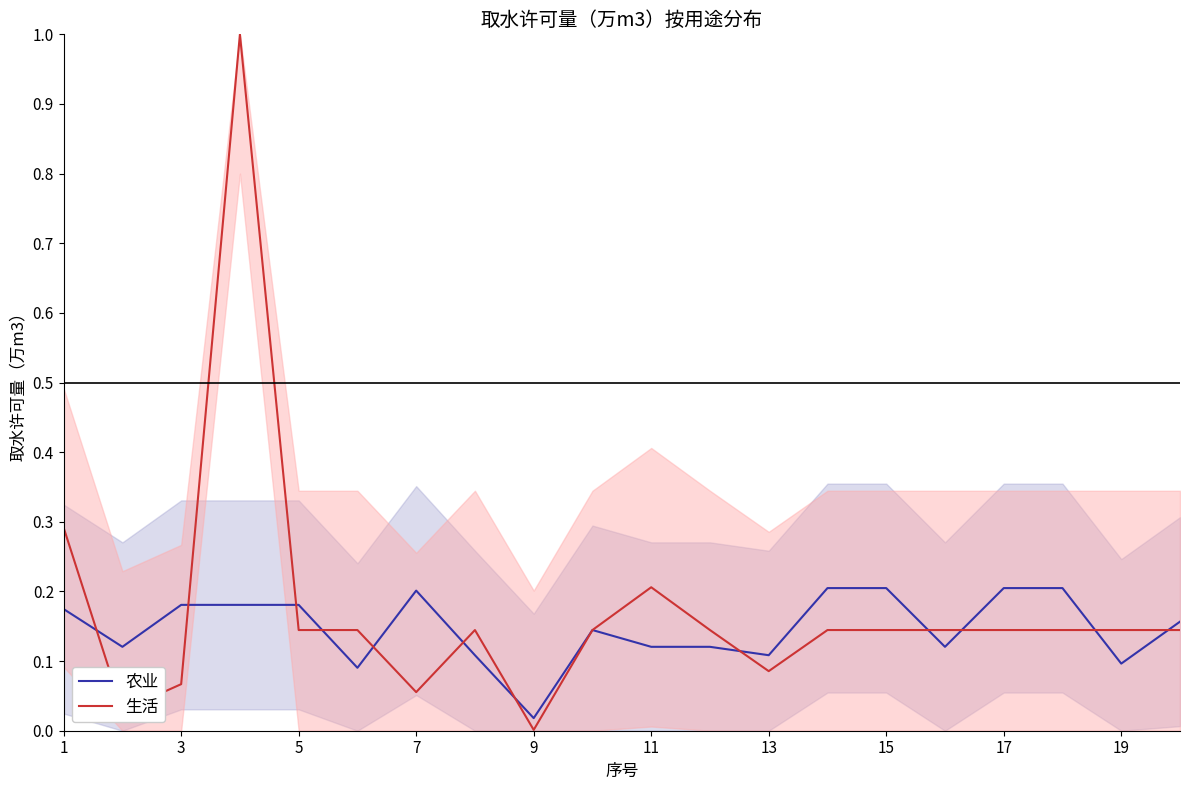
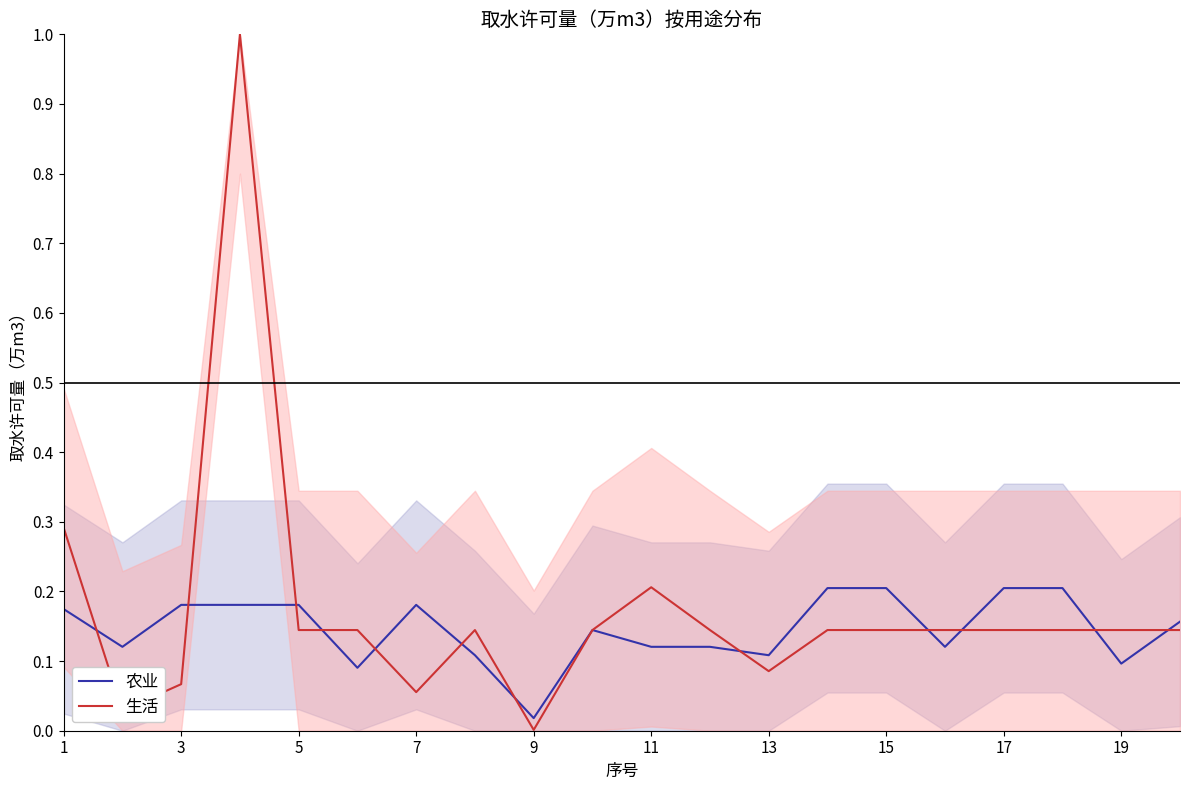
  {
    "农业": {
      "1": 0.17,
      "3": 0.18,
      "5": 0.18,
-     "7": 0.20,
+     "7": 0.18,
      "9": 0.02,
      "11": 0.12,
      "13": 0.11,
      "15": 0.20,
      "17": 0.20,
      "19": 0.10
    },
    "生活": {
      "1": 0.29,
      "3": 0.07,
      "5": 0.14,
      "7": 0.06,
      "9": 0.00,
      "11": 0.21,
      "13": 0.09,
      "15": 0.14,
      "17": 0.14,
      "19": 0.14
    }
  }
